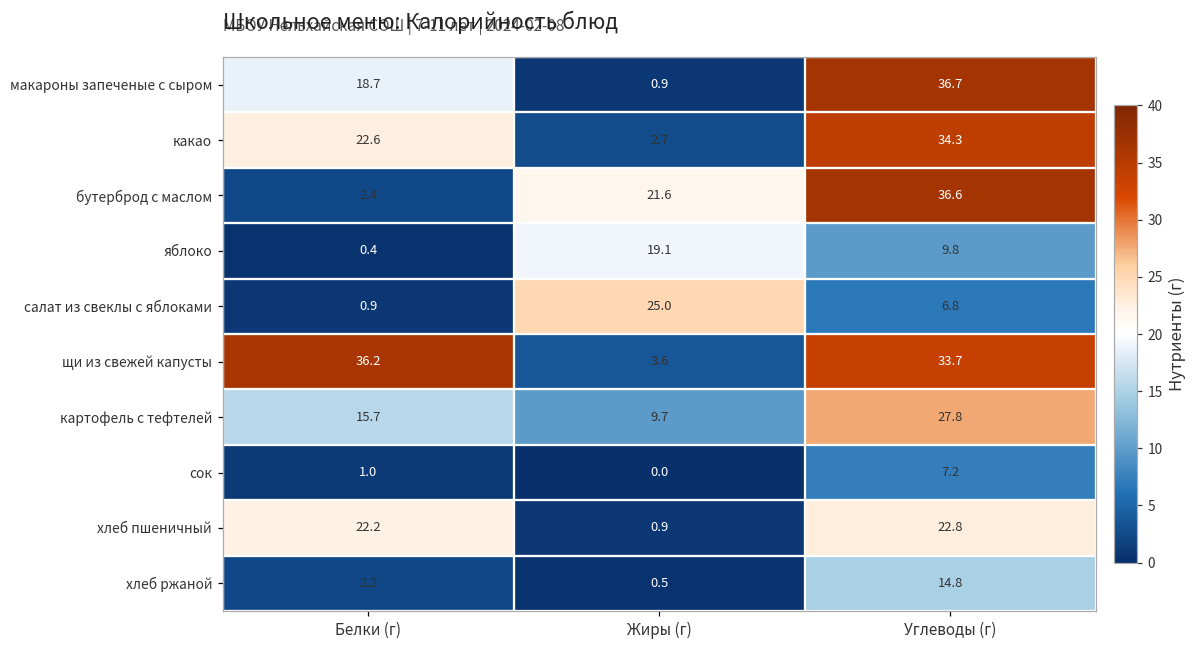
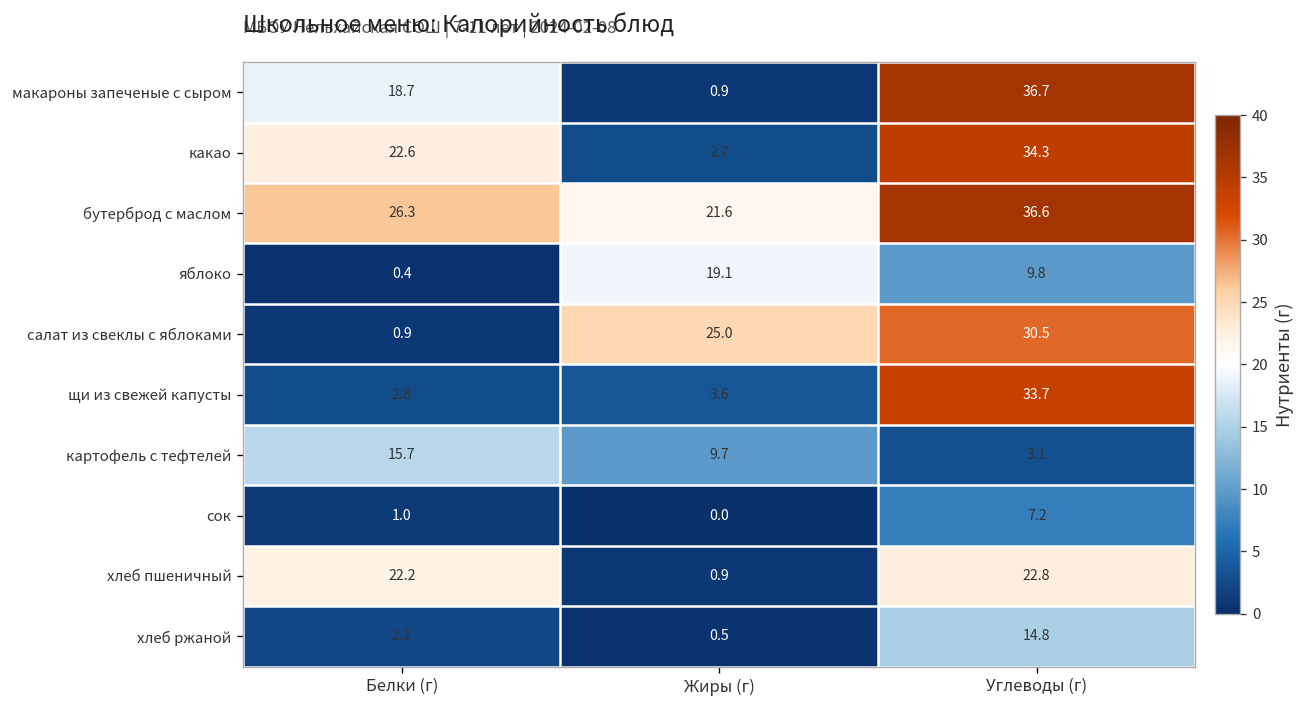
  {
    "макароны запеченые с сыром": {
      "Белки (г)": 18.7,
      "Жиры (г)": 0.9,
      "Углеводы (г)": 36.7
    },
    "какао": {
      "Белки (г)": 22.6,
      "Жиры (г)": 2.7,
      "Углеводы (г)": 34.3
    },
    "бутерброд с маслом": {
-     "Белки (г)": 2.4,
+     "Белки (г)": 26.3,
      "Жиры (г)": 21.6,
      "Углеводы (г)": 36.6
    },
    "яблоко": {
      "Белки (г)": 0.4,
      "Жиры (г)": 19.1,
      "Углеводы (г)": 9.8
    },
    "салат из свеклы с яблоками": {
      "Белки (г)": 0.9,
      "Жиры (г)": 25.0,
-     "Углеводы (г)": 6.8
+     "Углеводы (г)": 30.5
    },
    "щи из свежей капусты": {
-     "Белки (г)": 36.2,
+     "Белки (г)": 2.8,
      "Жиры (г)": 3.6,
      "Углеводы (г)": 33.7
    },
    "картофель с тефтелей": {
      "Белки (г)": 15.7,
      "Жиры (г)": 9.7,
-     "Углеводы (г)": 27.8
+     "Углеводы (г)": 3.1
    },
    "сок": {
      "Белки (г)": 1.0,
      "Жиры (г)": 0.0,
      "Углеводы (г)": 7.2
    },
    "хлеб пшеничный": {
      "Белки (г)": 22.2,
      "Жиры (г)": 0.9,
      "Углеводы (г)": 22.8
    },
    "хлеб ржаной": {
      "Белки (г)": 2.2,
      "Жиры (г)": 0.5,
      "Углеводы (г)": 14.8
    }
  }
